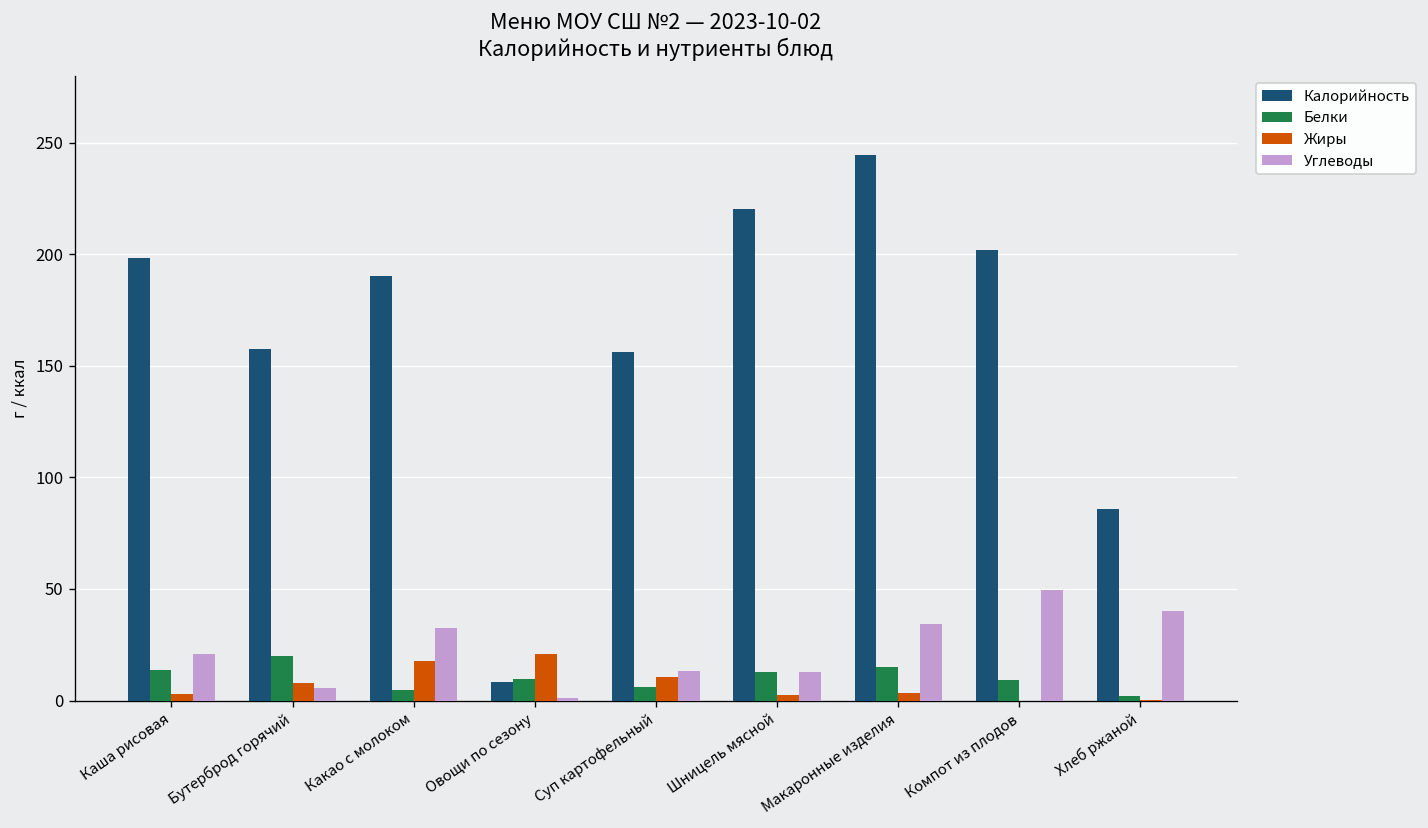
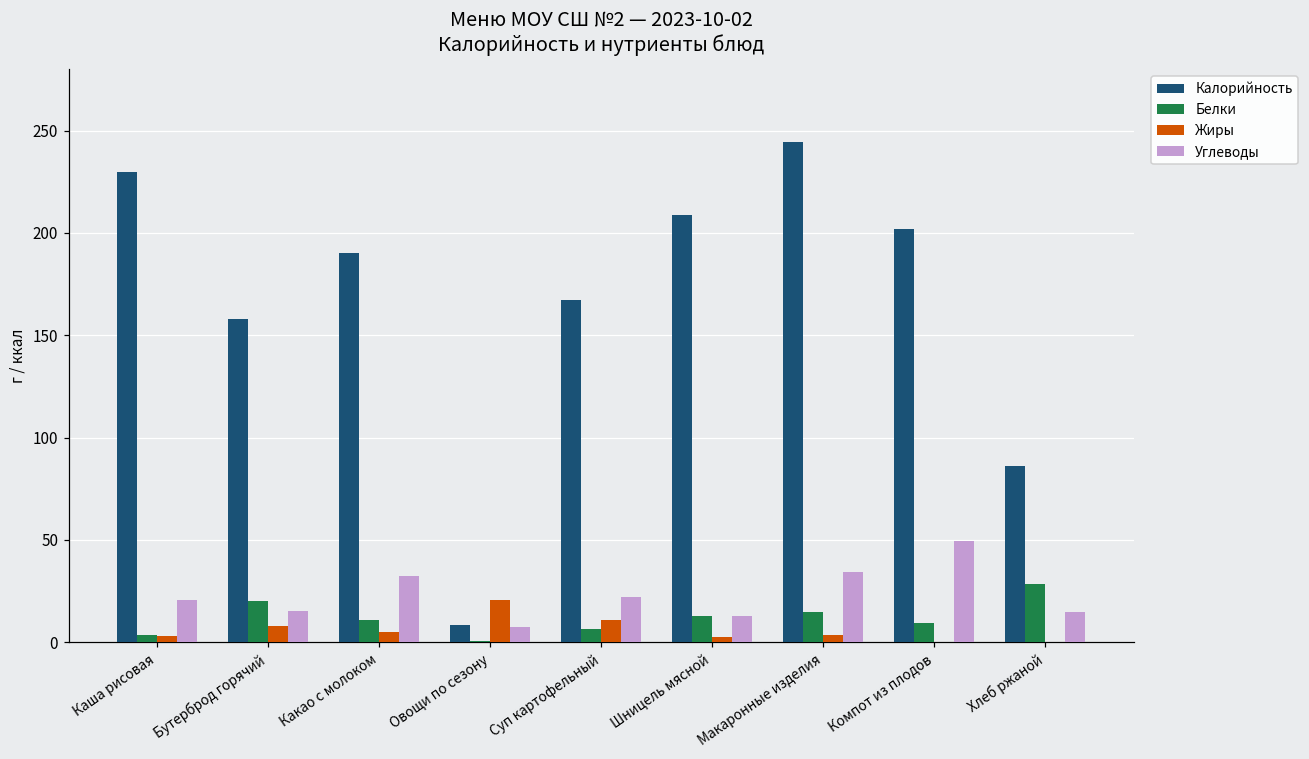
  {
    "Калорийность": {
-     "Каша рисовая": 198,
+     "Каша рисовая": 230,
      "Бутерброд горячий": 158,
      "Какао с молоком": 190,
      "Овощи по сезону": 8,
-     "Суп картофельный": 156,
-     "Шницель мясной": 220,
+     "Суп картофельный": 167,
+     "Шницель мясной": 209,
      "Макаронные изделия": 245,
      "Компот из плодов": 202,
      "Хлеб ржаной": 86
    },
    "Белки": {
-     "Каша рисовая": 14,
+     "Каша рисовая": 3,
      "Бутерброд горячий": 20,
-     "Какао с молоком": 5,
-     "Овощи по сезону": 10,
+     "Какао с молоком": 11,
+     "Овощи по сезону": 0,
      "Суп картофельный": 6,
      "Шницель мясной": 13,
      "Макаронные изделия": 15,
      "Компот из плодов": 9,
-     "Хлеб ржаной": 2
+     "Хлеб ржаной": 28
    },
    "Жиры": {
      "Каша рисовая": 3,
      "Бутерброд горячий": 8,
-     "Какао с молоком": 18,
+     "Какао с молоком": 5,
      "Овощи по сезону": 21,
      "Суп картофельный": 11,
      "Шницель мясной": 2,
      "Макаронные изделия": 3,
      "Компот из плодов": 0
    },
    "Углеводы": {
      "Каша рисовая": 21,
-     "Бутерброд горячий": 6,
+     "Бутерброд горячий": 15,
      "Какао с молоком": 33,
-     "Овощи по сезону": 1,
-     "Суп картофельный": 13,
+     "Овощи по сезону": 7,
+     "Суп картофельный": 22,
      "Шницель мясной": 13,
      "Макаронные изделия": 34,
      "Компот из плодов": 50,
-     "Хлеб ржаной": 40
+     "Хлеб ржаной": 15
    }
  }
